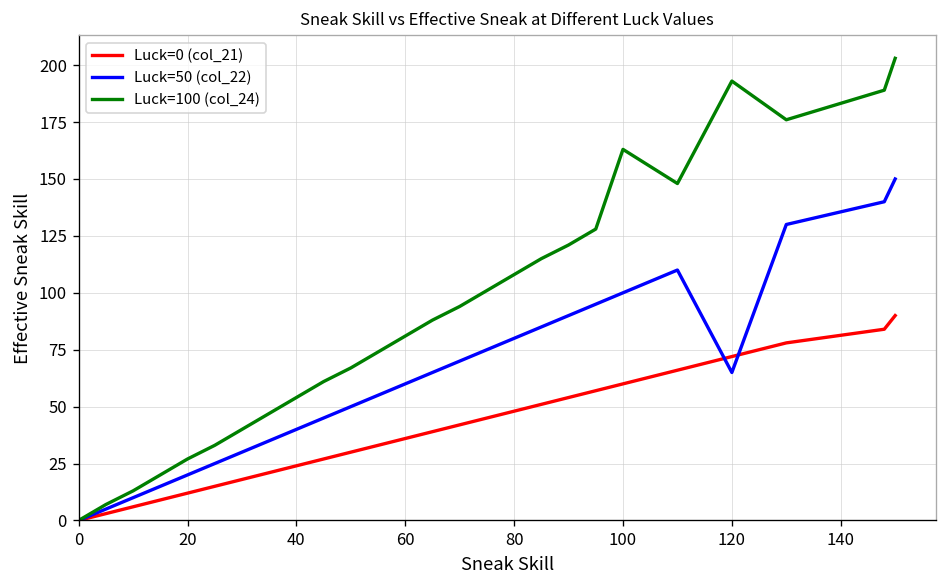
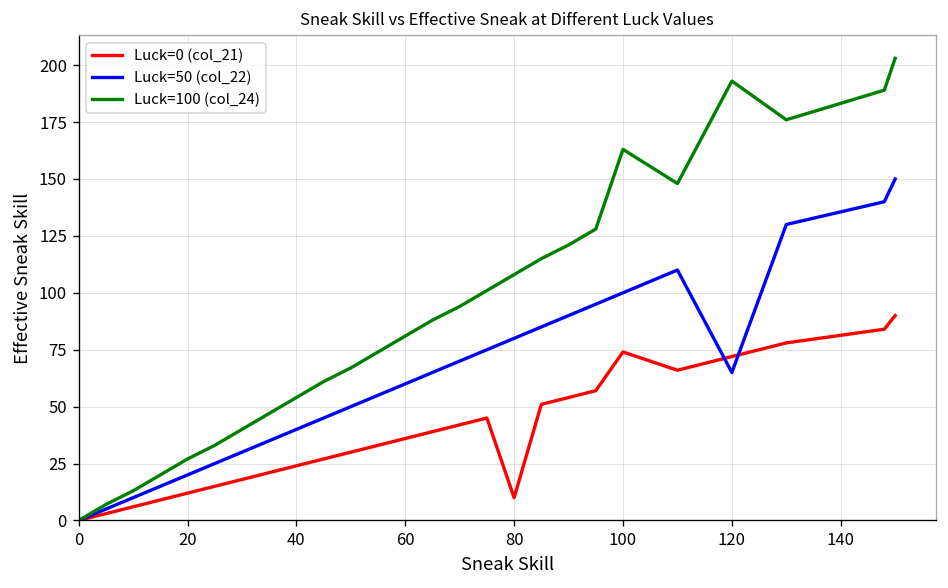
  {
    "Luck=0 (col_21)": {
      "20": 12,
      "40": 24,
      "60": 36,
-     "80": 48,
-     "100": 60,
+     "80": 10,
+     "100": 74,
      "120": 72
    },
    "Luck=50 (col_22)": {
      "20": 20,
      "40": 40,
      "60": 60,
      "80": 80,
      "100": 100,
      "120": 65
    },
    "Luck=100 (col_24)": {
      "20": 27,
      "40": 54,
      "60": 81,
      "80": 108,
      "100": 163,
      "120": 193
    }
  }
